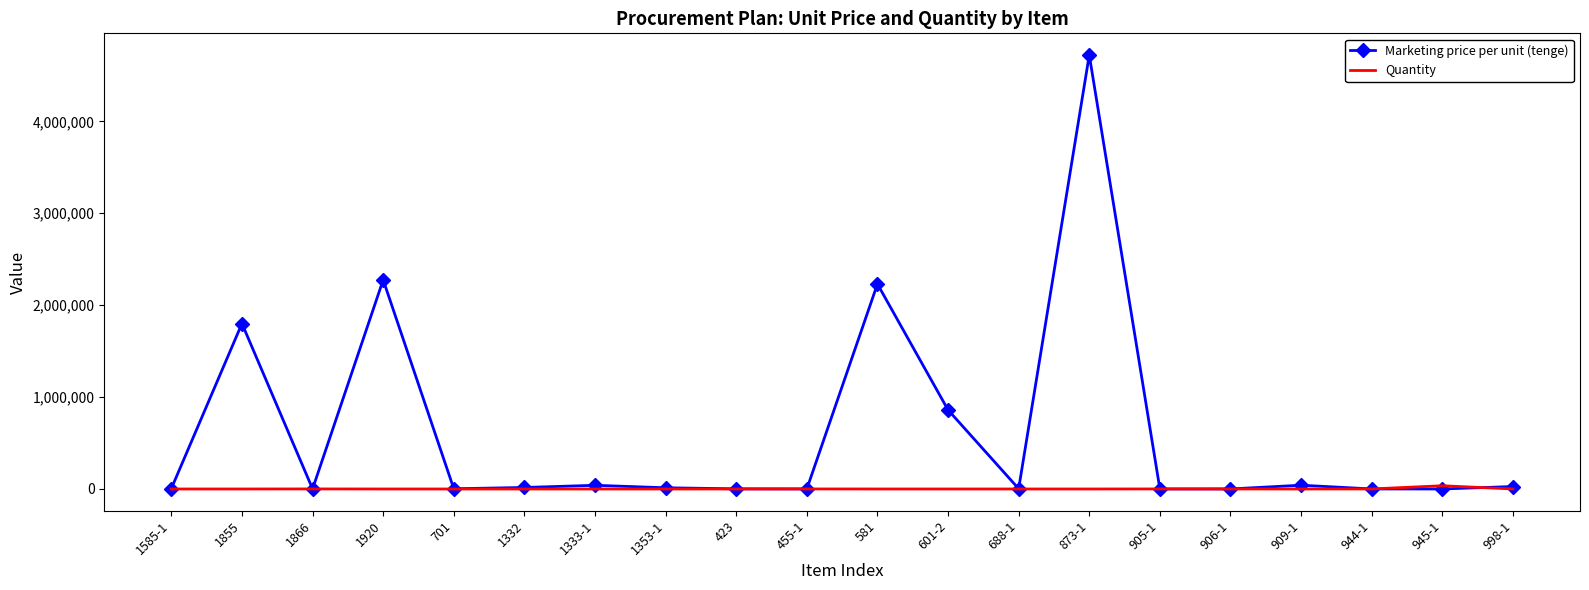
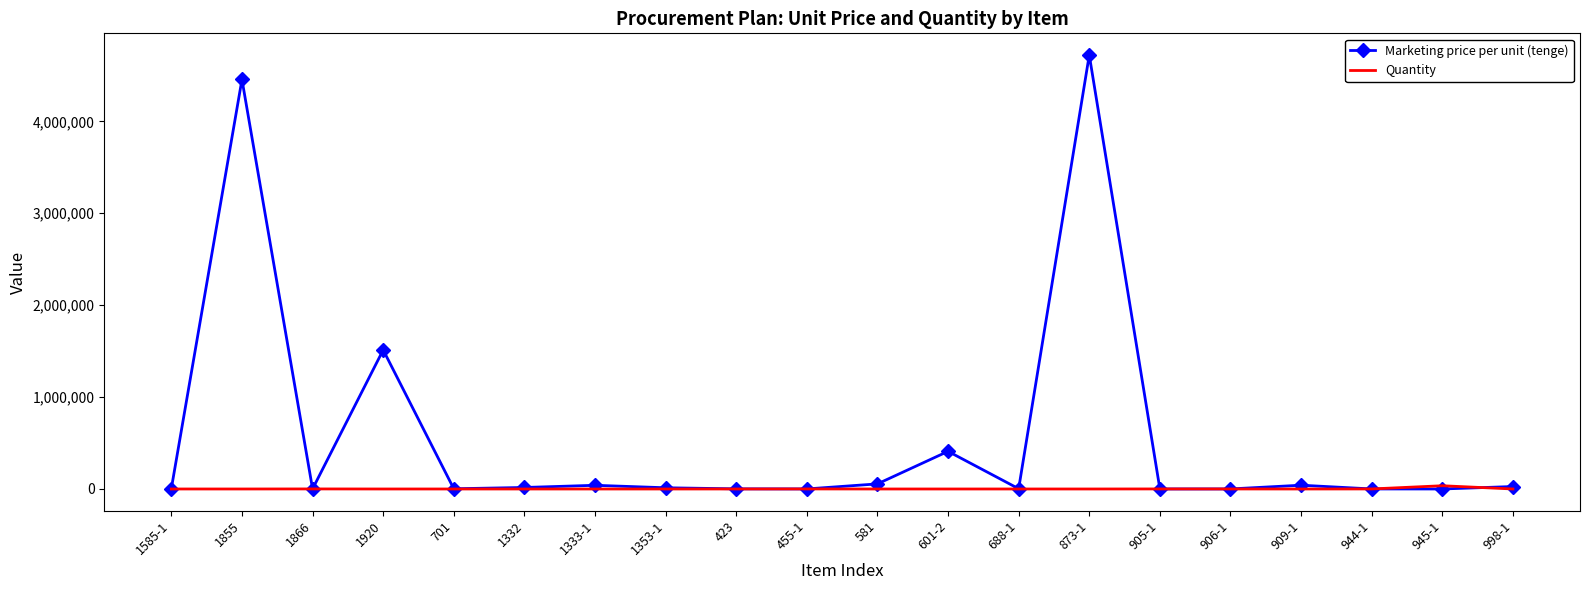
  {
    "Marketing price per unit (tenge)": {
-     "1855": "1,800,000",
-     "1920": "2,300,000",
+     "1855": "4,500,000",
+     "1920": "1,500,000",
      "1333-1": "0",
-     "581": "2,200,000",
-     "601-2": "900,000",
+     "581": "100,000",
+     "601-2": "400,000",
      "873-1": "4,700,000",
      "909-1": "0",
      "945-1": "0"
    },
    "Quantity": {
      "1855": "0",
      "1920": "0",
      "1333-1": "0",
      "581": "0",
      "601-2": "0",
      "873-1": "0",
      "909-1": "0",
      "945-1": "0"
    }
  }
